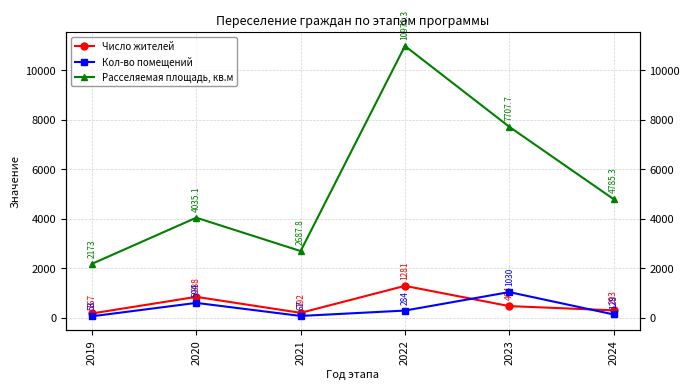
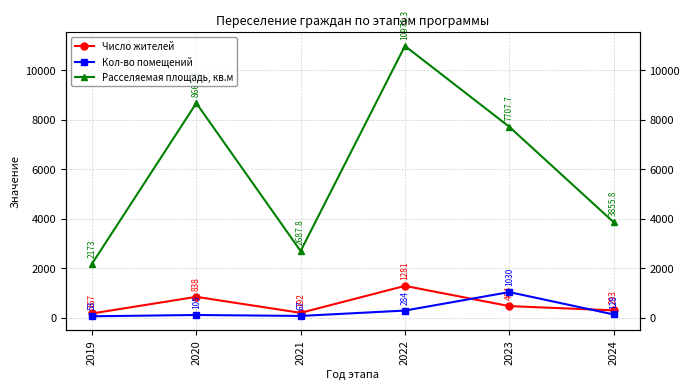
  {
    "Число жителей": {
      "2020": 838,
      "2022": 1281
    },
    "Кол-во помещений": {
-     "2020": 594,
+     "2020": 105,
      "2022": 284,
      "2023": 1030
    },
    "Расселяемая площадь, кв.м": {
      "2019": 2173,
-     "2020": 4000,
+     "2020": 8700,
      "2021": 2687.8,
      "2022": 10971.3,
      "2023": 7707.7,
-     "2024": 4785.3
+     "2024": 3855.8
    }
  }
